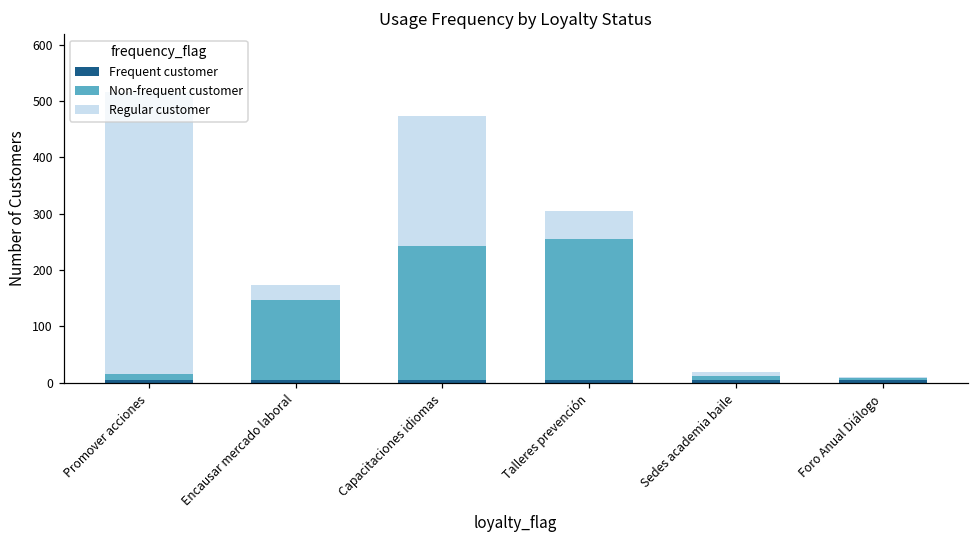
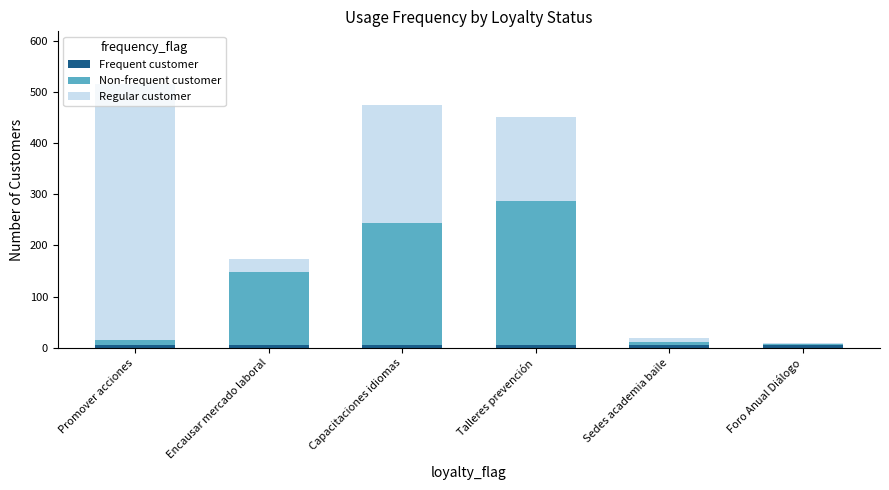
  {
    "Frequent customer": {
      "Promover acciones": 10,
      "Encausar mercado laboral": 10,
      "Capacitaciones idiomas": 10,
      "Talleres prevención": 10,
      "Sedes academia baile": 10,
      "Foro Anual Diálogo": 10
    },
    "Non-frequent customer": {
      "Promover acciones": 10,
      "Encausar mercado laboral": 140,
      "Capacitaciones idiomas": 240,
-     "Talleres prevención": 250,
+     "Talleres prevención": 280,
      "Sedes academia baile": 10
    },
    "Regular customer": {
      "Encausar mercado laboral": 30,
      "Capacitaciones idiomas": 230,
-     "Talleres prevención": 50,
+     "Talleres prevención": 170,
      "Sedes academia baile": 10
    }
  }
